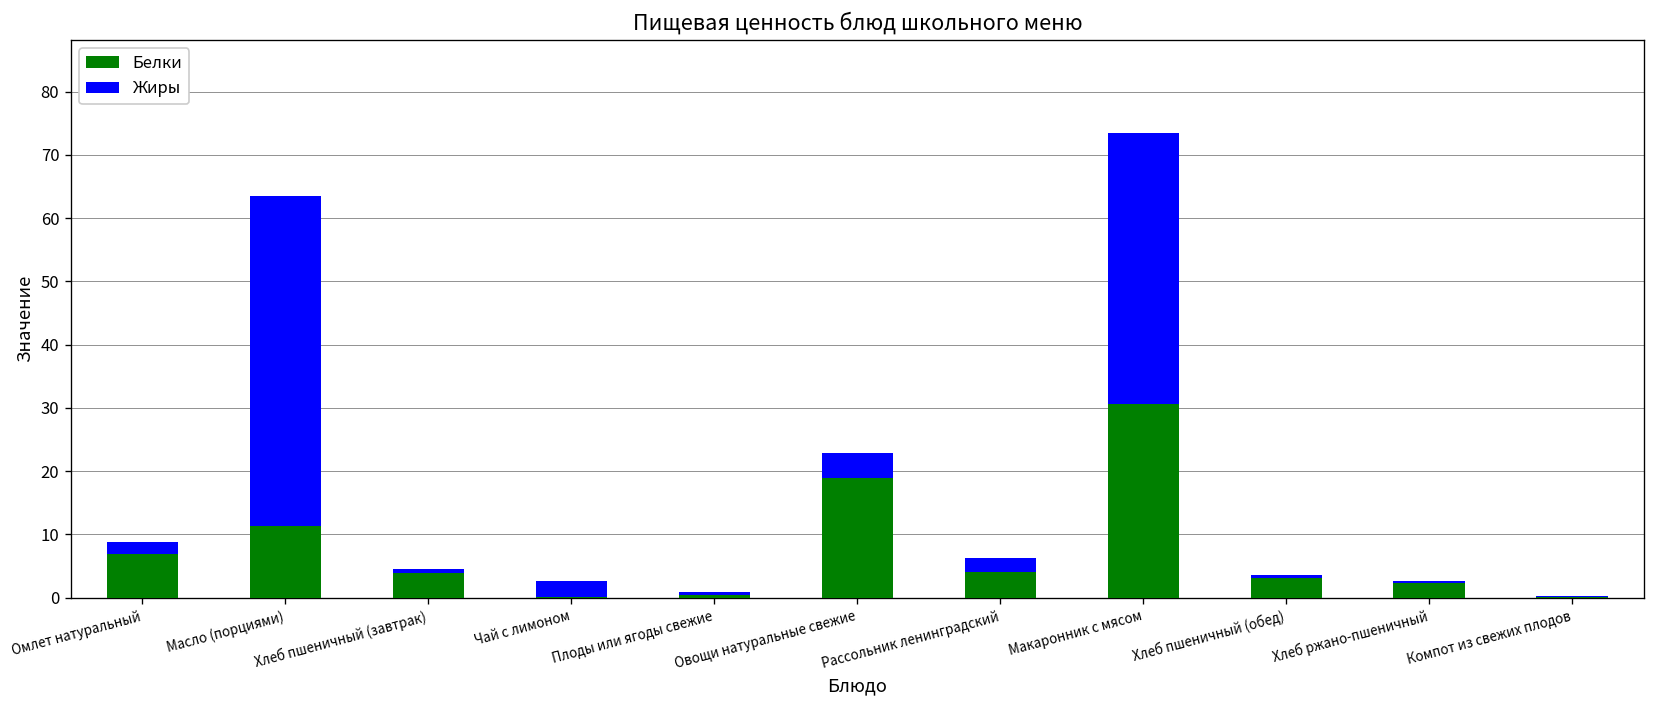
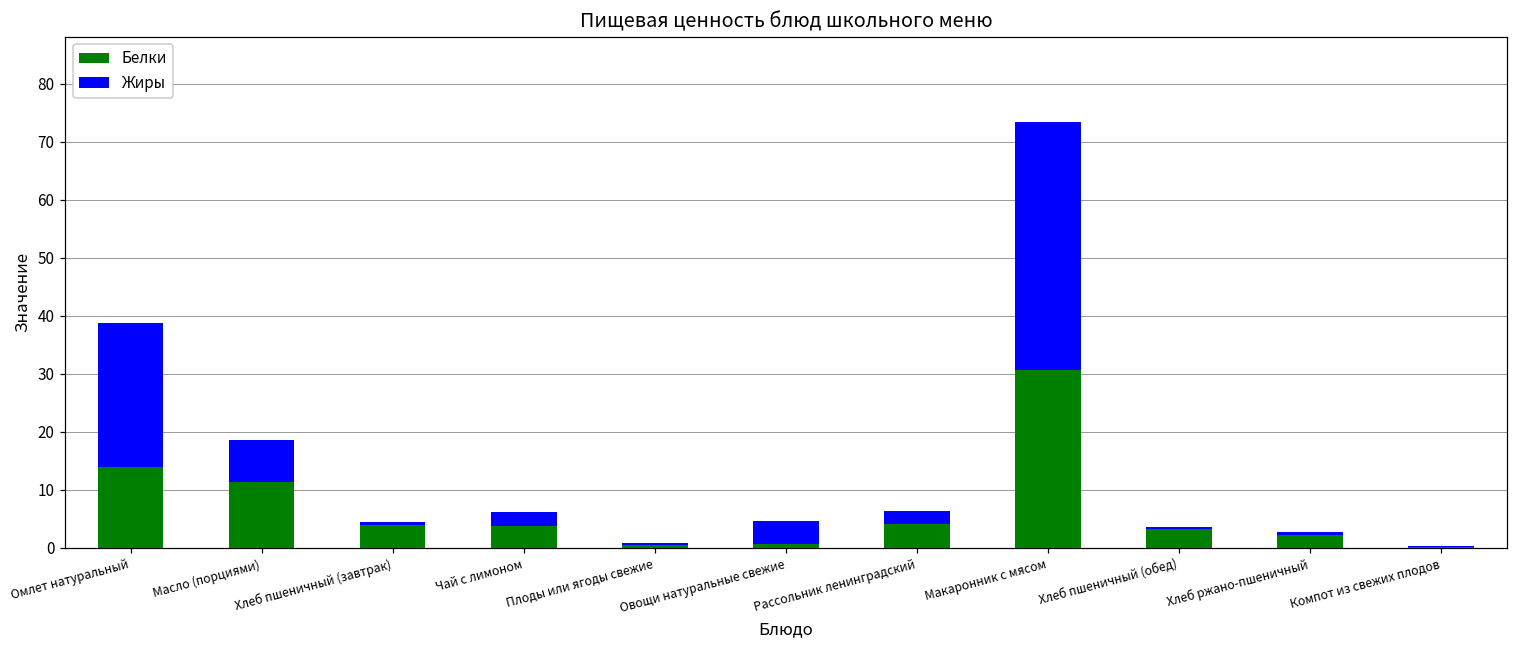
  {
    "Белки": {
-     "Омлет натуральный": 7,
+     "Омлет натуральный": 14,
      "Масло (порциями)": 11,
      "Хлеб пшеничный (завтрак)": 4,
-     "Чай с лимоном": 0,
-     "Овощи натуральные свежие": 19,
+     "Чай с лимоном": 4,
+     "Овощи натуральные свежие": 1,
      "Рассольник ленинградский": 4,
      "Макаронник с мясом": 31,
      "Хлеб пшеничный (обед)": 3,
      "Хлеб ржано-пшеничный": 2
    },
    "Жиры": {
-     "Омлет натуральный": 2,
-     "Масло (порциями)": 52,
+     "Омлет натуральный": 25,
+     "Масло (порциями)": 7,
      "Хлеб пшеничный (завтрак)": 1,
      "Чай с лимоном": 2,
      "Овощи натуральные свежие": 4,
      "Рассольник ленинградский": 2,
      "Макаронник с мясом": 43
    }
  }
